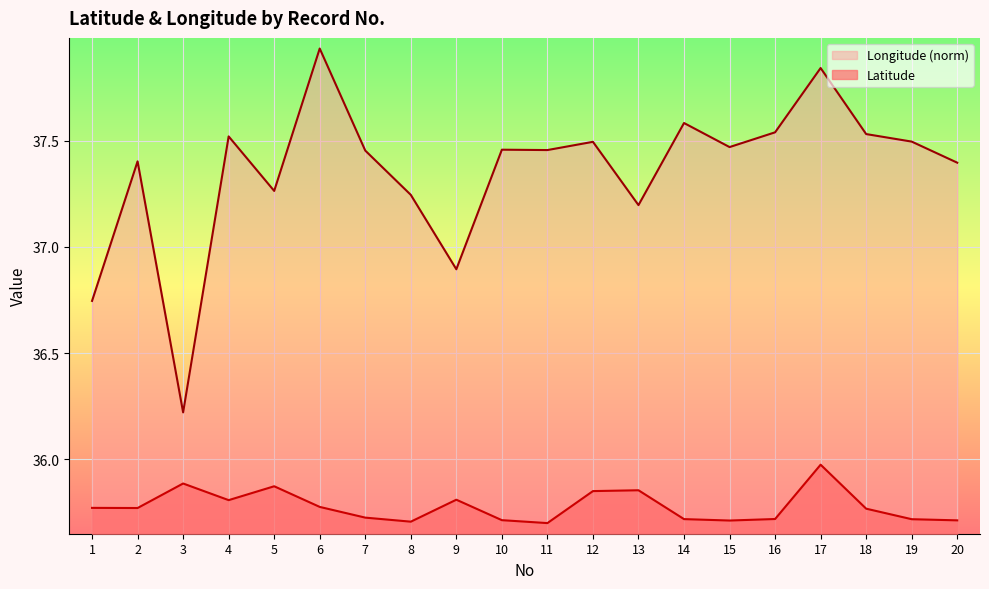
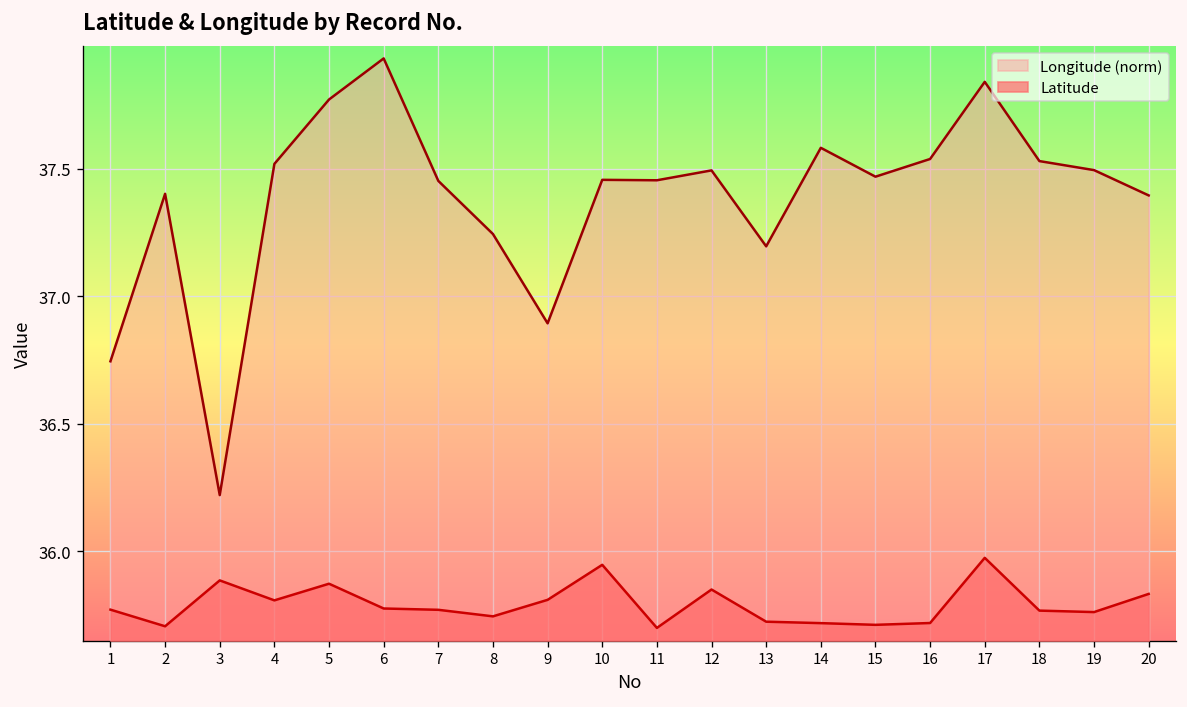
  {
    "Latitude": {
      "1": 35.77,
-     "2": 35.77,
+     "2": 35.71,
      "3": 35.89,
      "4": 35.81,
      "5": 35.87,
      "6": 35.78,
-     "7": 35.73,
-     "8": 35.71,
+     "7": 35.77,
+     "8": 35.75,
      "9": 35.81,
-     "10": 35.71,
+     "10": 35.95,
      "11": 35.70,
      "12": 35.85,
-     "13": 35.85,
+     "13": 35.72,
      "14": 35.72,
      "15": 35.71,
      "16": 35.72,
      "17": 35.97,
      "18": 35.77,
-     "19": 35.72,
-     "20": 35.71
+     "19": 35.76,
+     "20": 35.83
    },
    "Longitude (norm)": {
      "1": 36.75,
      "2": 37.40,
      "3": 36.22,
      "4": 37.52,
-     "5": 37.26,
+     "5": 37.77,
      "6": 37.93,
      "7": 37.45,
      "8": 37.24,
      "9": 36.89,
      "10": 37.46,
      "11": 37.46,
      "12": 37.49,
      "13": 37.20,
      "14": 37.58,
      "15": 37.47,
      "16": 37.54,
      "17": 37.84,
      "18": 37.53,
      "19": 37.50,
      "20": 37.40
    }
  }
